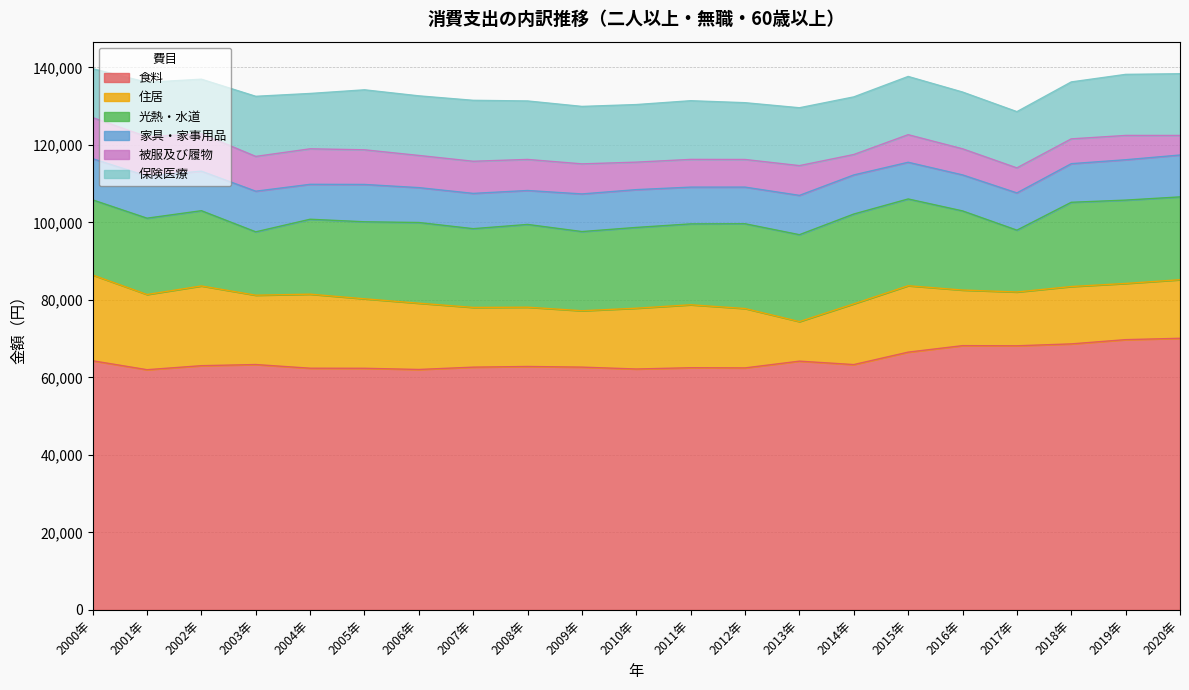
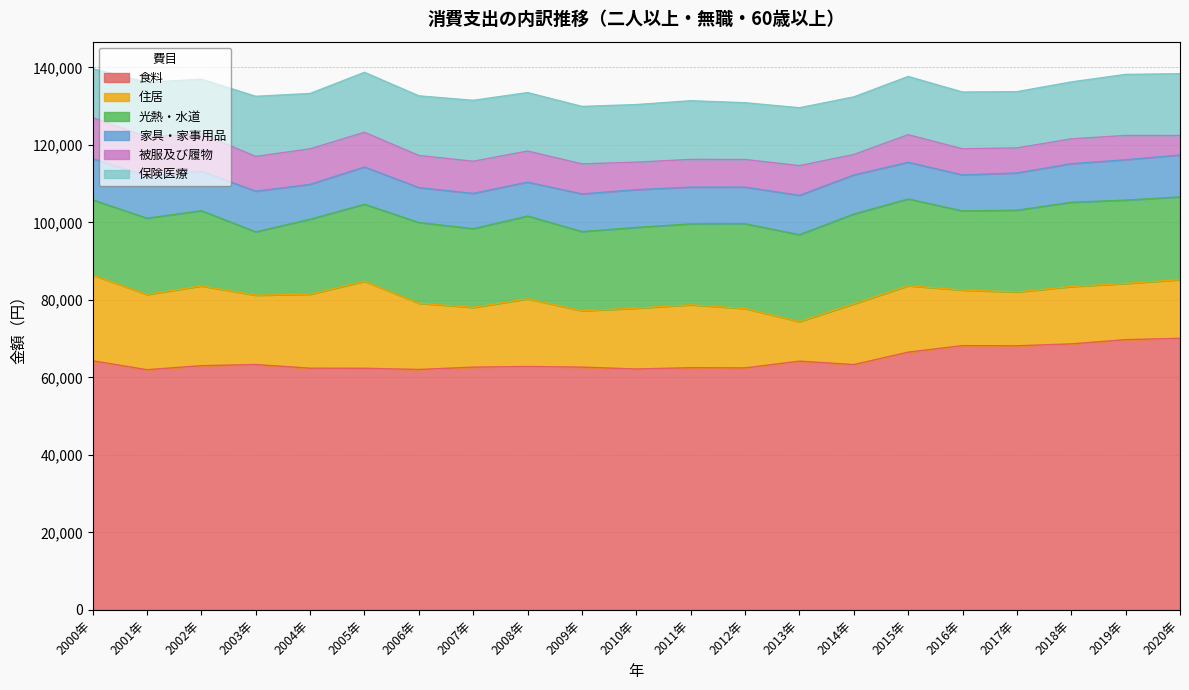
  {
    "食料": {
      "2000年": "64,000",
      "2001年": "62,000",
      "2002年": "63,000",
      "2003年": "63,000",
      "2004年": "62,000",
      "2005年": "62,000",
      "2006年": "62,000",
      "2007年": "63,000",
      "2008年": "63,000",
      "2009年": "63,000",
      "2010年": "62,000",
      "2011年": "62,000",
      "2012年": "62,000",
      "2013年": "64,000",
      "2014年": "63,000",
      "2015年": "67,000",
      "2016年": "68,000",
      "2017年": "68,000",
      "2018年": "69,000",
      "2019年": "70,000",
      "2020年": "70,000"
    },
    "住居": {
      "2000年": "22,000",
      "2001年": "19,000",
      "2002年": "21,000",
      "2003年": "18,000",
      "2004年": "19,000",
-     "2005年": "18,000",
+     "2005年": "22,000",
      "2006年": "17,000",
      "2007年": "15,000",
-     "2008年": "15,000",
+     "2008年": "17,000",
      "2009年": "15,000",
      "2010年": "16,000",
      "2011年": "16,000",
      "2012年": "15,000",
      "2013年": "10,000",
      "2014年": "16,000",
      "2015年": "17,000",
      "2016年": "14,000",
      "2017年": "14,000",
      "2018年": "15,000",
      "2019年": "15,000",
      "2020年": "15,000"
    },
    "光熱・水道": {
      "2000年": "19,000",
      "2001年": "20,000",
      "2002年": "19,000",
      "2003年": "16,000",
      "2004年": "19,000",
      "2005年": "20,000",
      "2006年": "21,000",
      "2007年": "20,000",
      "2008年": "21,000",
      "2009年": "20,000",
      "2010年": "21,000",
      "2011年": "21,000",
      "2012年": "22,000",
      "2013年": "22,000",
      "2014年": "23,000",
      "2015年": "22,000",
      "2016年": "20,000",
-     "2017年": "16,000",
+     "2017年": "21,000",
      "2018年": "22,000",
      "2019年": "22,000",
      "2020年": "21,000"
    },
    "被服及び履物": {
      "2000年": "11,000",
      "2003年": "9,000",
      "2004年": "9,000",
      "2005年": "9,000",
      "2006年": "8,000",
      "2007年": "8,000",
      "2008年": "8,000",
      "2009年": "8,000",
      "2010年": "7,000",
      "2011年": "7,000",
      "2012年": "7,000",
      "2013年": "8,000",
      "2014年": "5,000",
      "2015年": "7,000",
      "2016年": "7,000",
      "2017年": "6,000",
      "2018年": "6,000",
      "2019年": "6,000",
      "2020年": "5,000"
    }
  }
